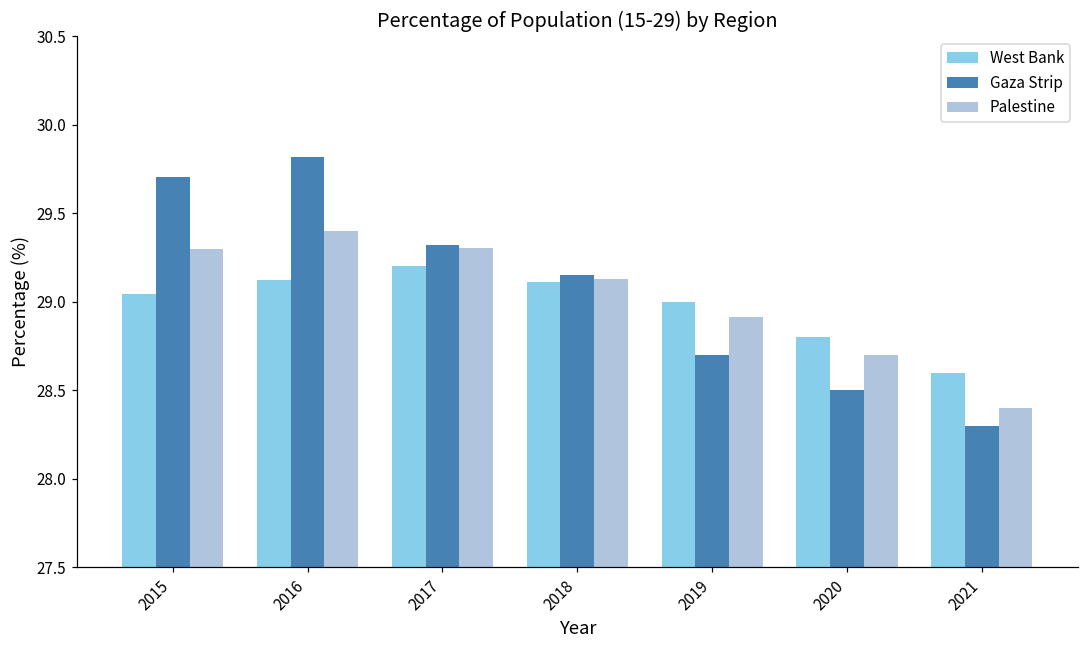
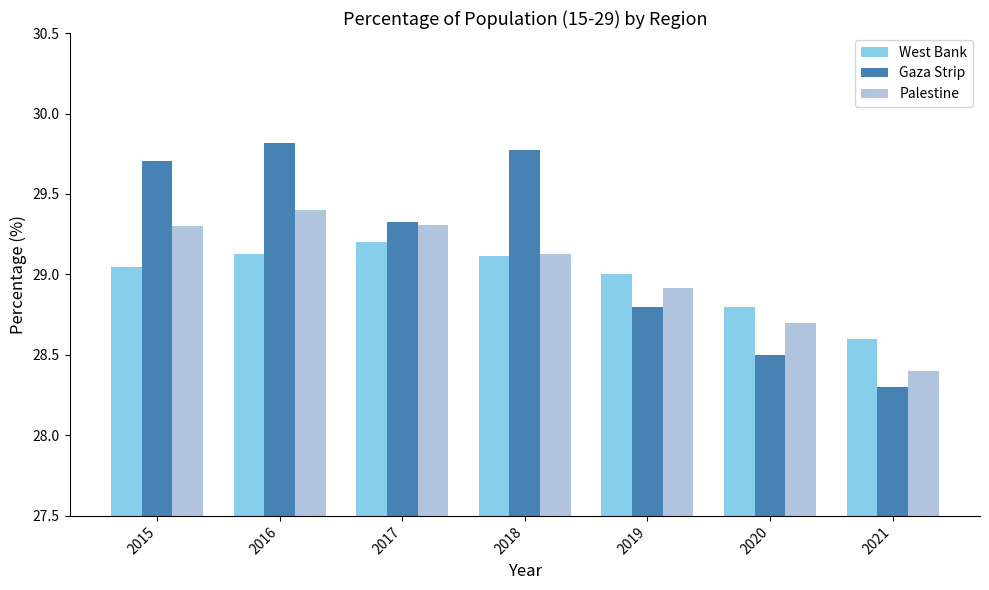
  {
    "Gaza Strip": {
      "2015": 29.71,
      "2016": 29.82,
      "2017": 29.32,
-     "2018": 29.15,
-     "2019": 28.7,
+     "2018": 29.77,
+     "2019": 28.8,
      "2020": 28.50,
      "2021": 28.30
    }
  }
